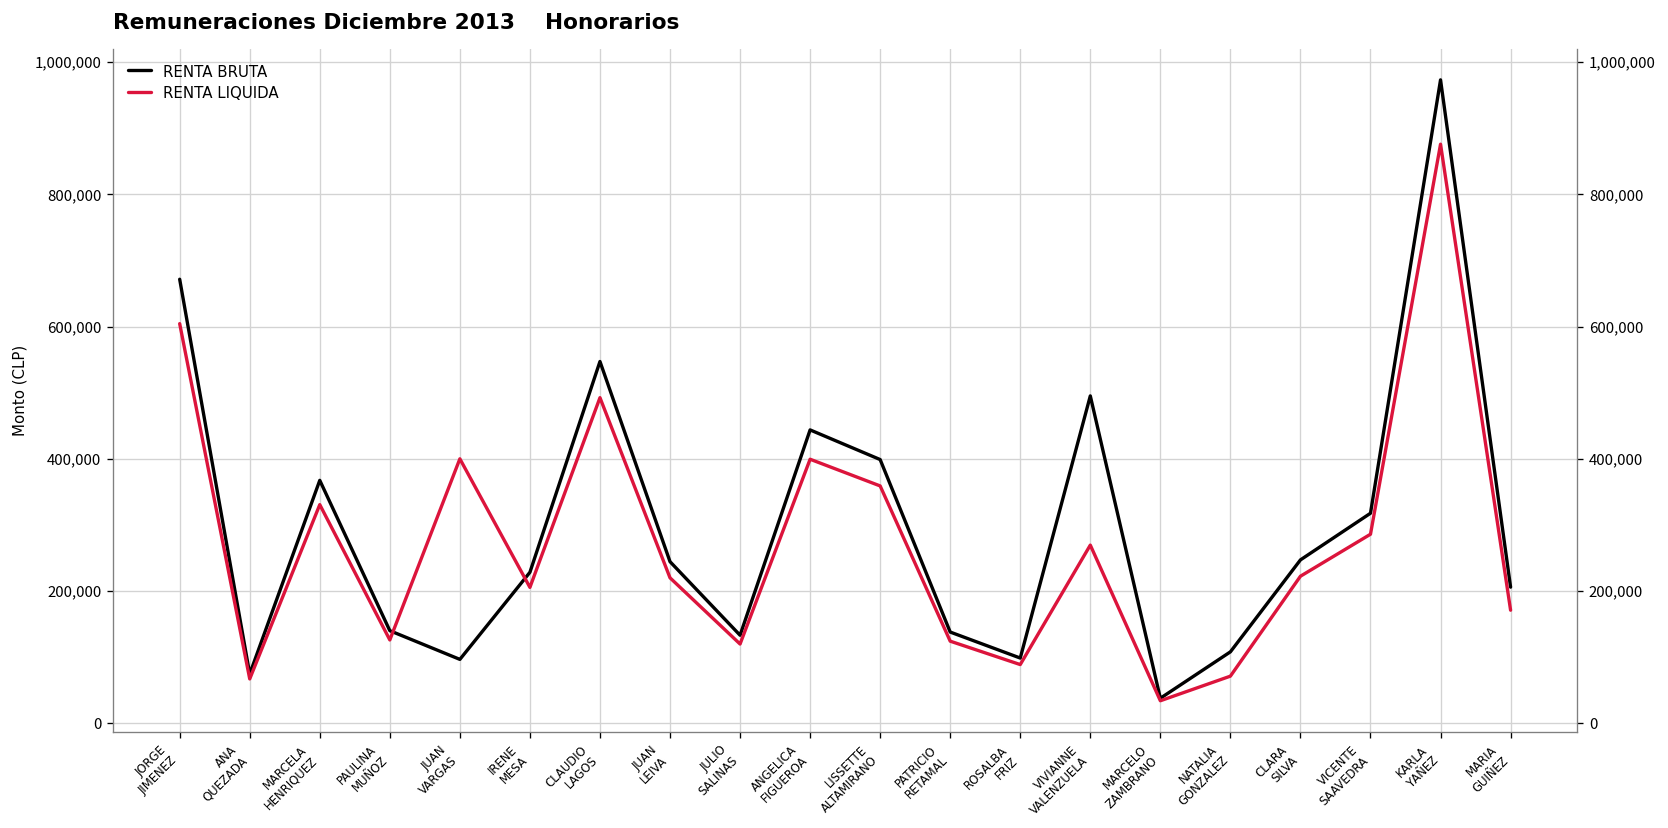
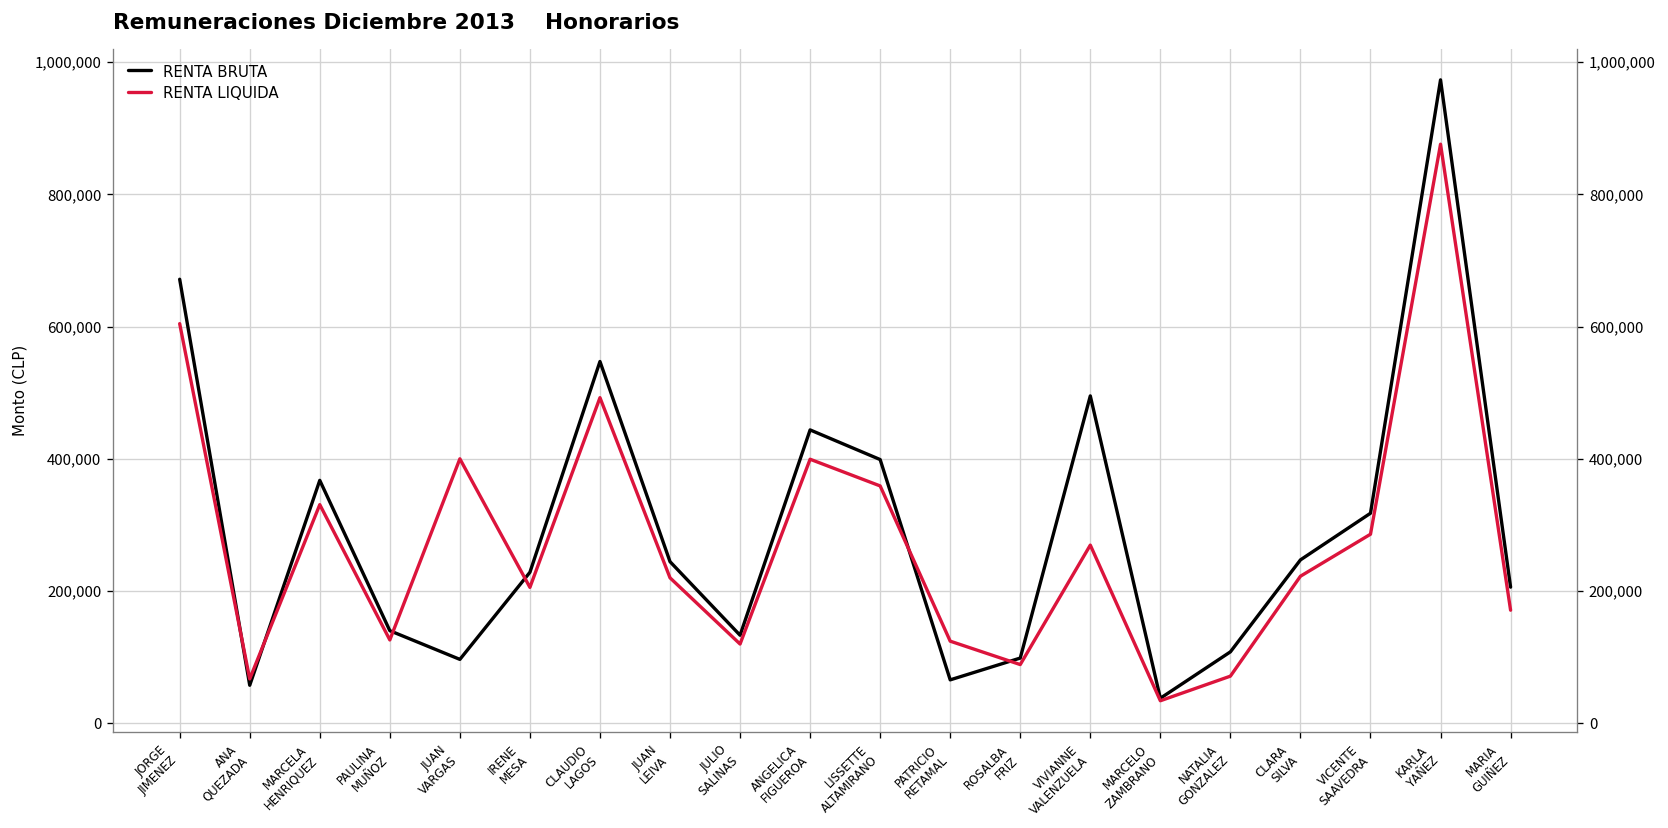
  {
    "RENTA BRUTA": {
      "JORGE JIMENEZ": "670,000",
-     "ANA QUEZADA": "70,000",
+     "ANA QUEZADA": "60,000",
      "MARCELA HENRIQUEZ": "370,000",
      "PAULINA MUÑOZ": "140,000",
      "JUAN VARGAS": "100,000",
      "IRENE MESA": "230,000",
      "CLAUDIO LAGOS": "550,000",
      "JUAN LEIVA": "240,000",
      "JULIO SALINAS": "130,000",
      "ANGELICA FIGUEROA": "440,000",
      "LISSETTE ALTAMIRANO": "400,000",
-     "PATRICIO RETAMAL": "140,000",
+     "PATRICIO RETAMAL": "70,000",
      "ROSALBA FRIZ": "100,000",
      "VIVIANNE VALENZUELA": "500,000",
      "NATALIA GONZALEZ": "110,000",
      "CLARA SILVA": "250,000",
      "VICENTE SAAVEDRA": "320,000",
      "KARLA YAÑEZ": "970,000",
      "MARIA GUIÑEZ": "210,000"
    },
    "RENTA LIQUIDA": {
      "JORGE JIMENEZ": "600,000",
      "ANA QUEZADA": "70,000",
      "MARCELA HENRIQUEZ": "330,000",
      "PAULINA MUÑOZ": "130,000",
      "JUAN VARGAS": "400,000",
      "IRENE MESA": "210,000",
      "CLAUDIO LAGOS": "490,000",
      "JUAN LEIVA": "220,000",
      "JULIO SALINAS": "120,000",
      "ANGELICA FIGUEROA": "400,000",
      "LISSETTE ALTAMIRANO": "360,000",
      "PATRICIO RETAMAL": "120,000",
      "ROSALBA FRIZ": "90,000",
      "VIVIANNE VALENZUELA": "270,000",
      "NATALIA GONZALEZ": "70,000",
      "CLARA SILVA": "220,000",
      "VICENTE SAAVEDRA": "290,000",
      "KARLA YAÑEZ": "880,000",
      "MARIA GUIÑEZ": "170,000"
    }
  }
